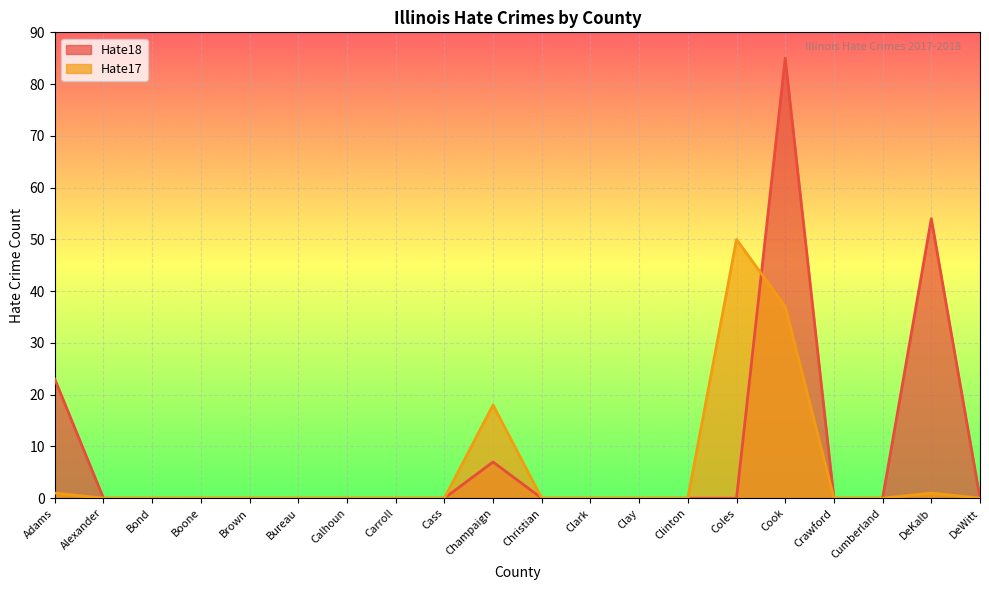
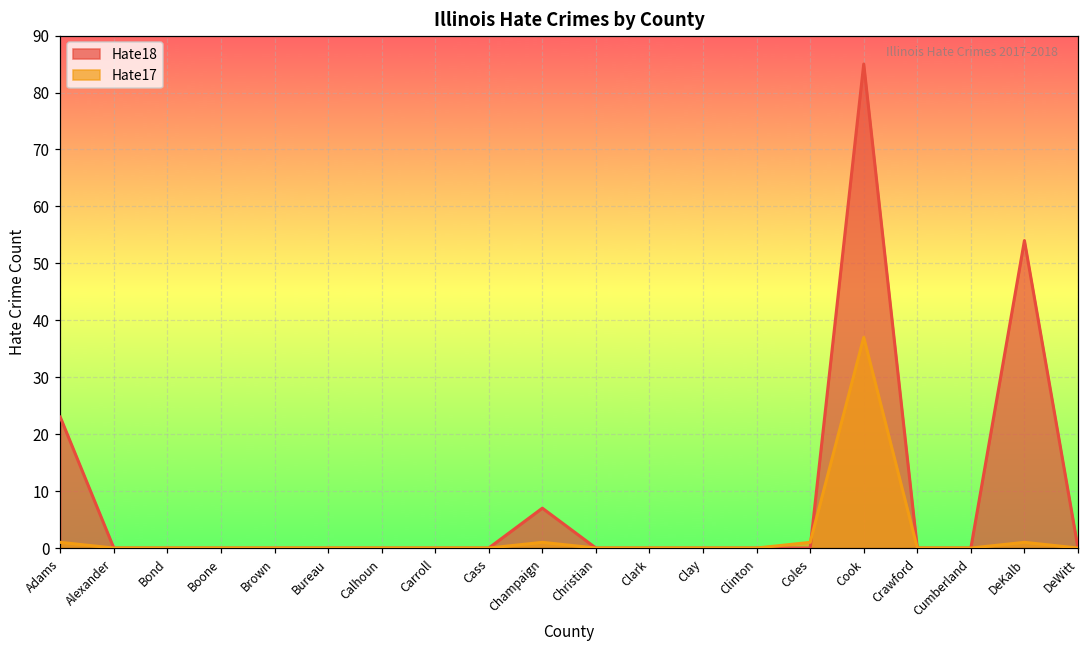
  {
    "Hate18": {
      "Adams": 23,
      "Champaign": 7,
      "Coles": 0,
      "DeKalb": 54
    },
    "Hate17": {
      "Adams": 1,
-     "Champaign": 18,
-     "Coles": 50,
+     "Champaign": 1,
+     "Coles": 1,
      "Cook": 37,
      "DeKalb": 1
    }
  }
